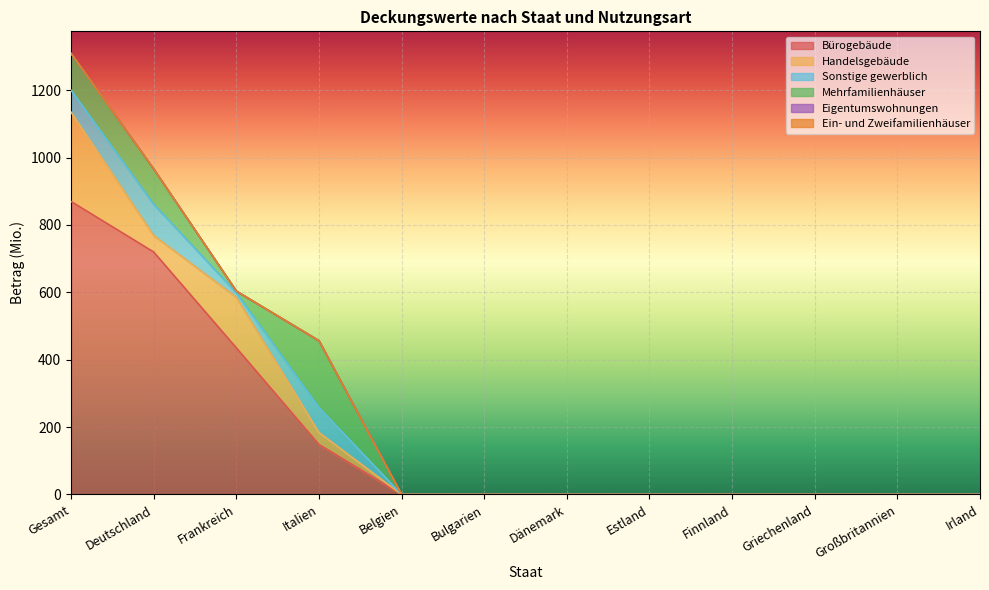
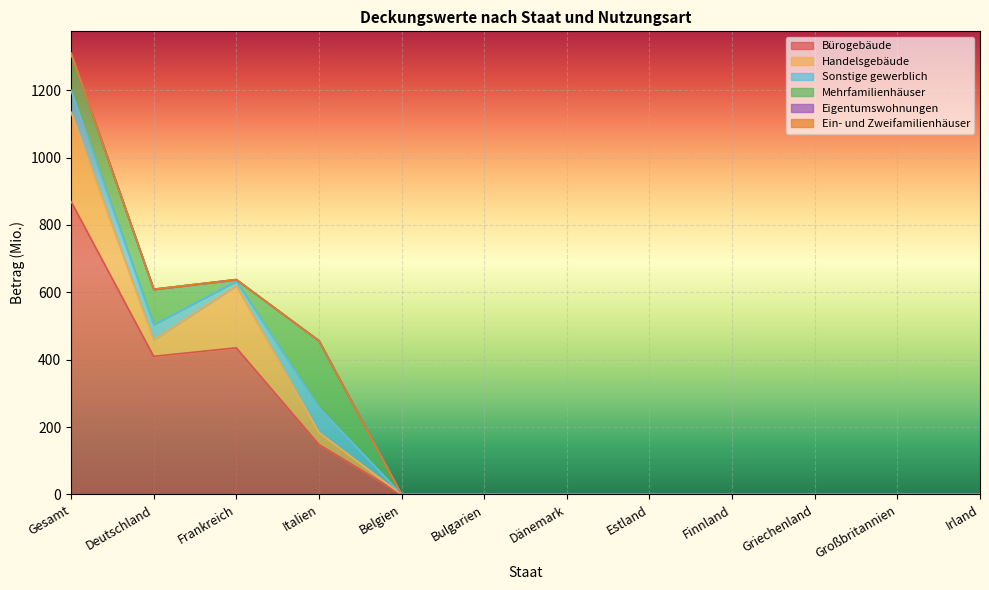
  {
    "Bürogebäude": {
      "Gesamt": 870,
-     "Deutschland": 720,
+     "Deutschland": 410,
      "Frankreich": 440,
      "Italien": 150
    },
    "Handelsgebäude": {
      "Gesamt": 270,
      "Deutschland": 50,
-     "Frankreich": 150,
+     "Frankreich": 180,
      "Italien": 40
    },
    "Sonstige gewerblich": {
      "Gesamt": 70,
-     "Deutschland": 90,
+     "Deutschland": 50,
      "Italien": 70
    }
  }
